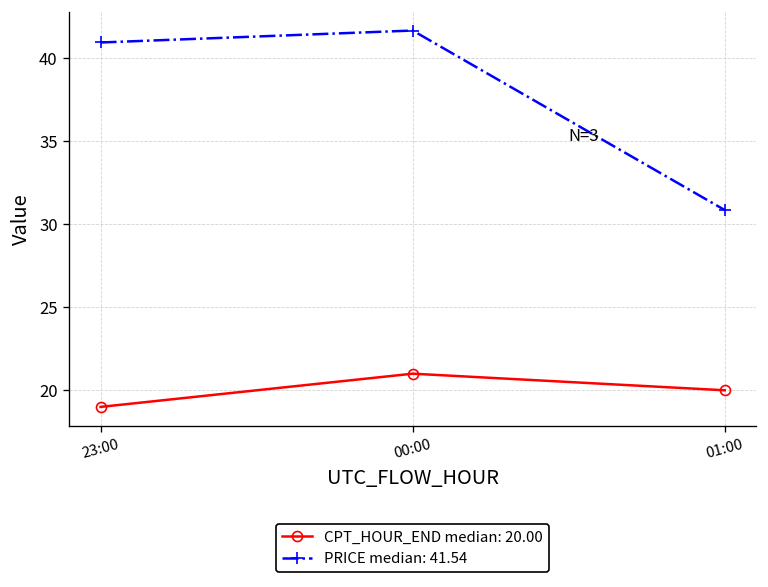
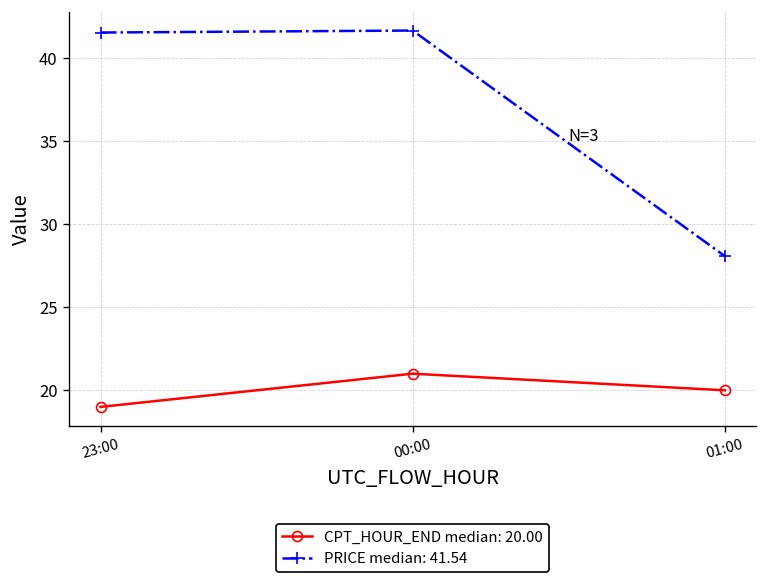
  {
    "CPT_HOUR_END median: 20.00": {
      "23:00": 19.0,
      "00:00": 21.0,
      "01:00": 20.0
    },
    "PRICE median: 41.54": {
-     "23:00": 40.9,
+     "23:00": 41.5,
      "00:00": 41.7,
-     "01:00": 30.9
+     "01:00": 28.1
    }
  }
